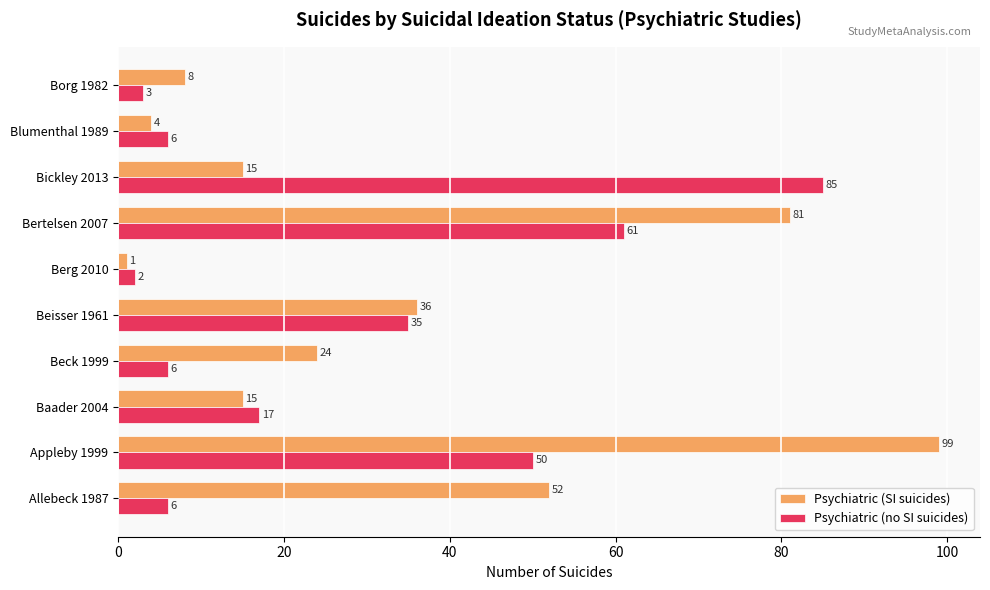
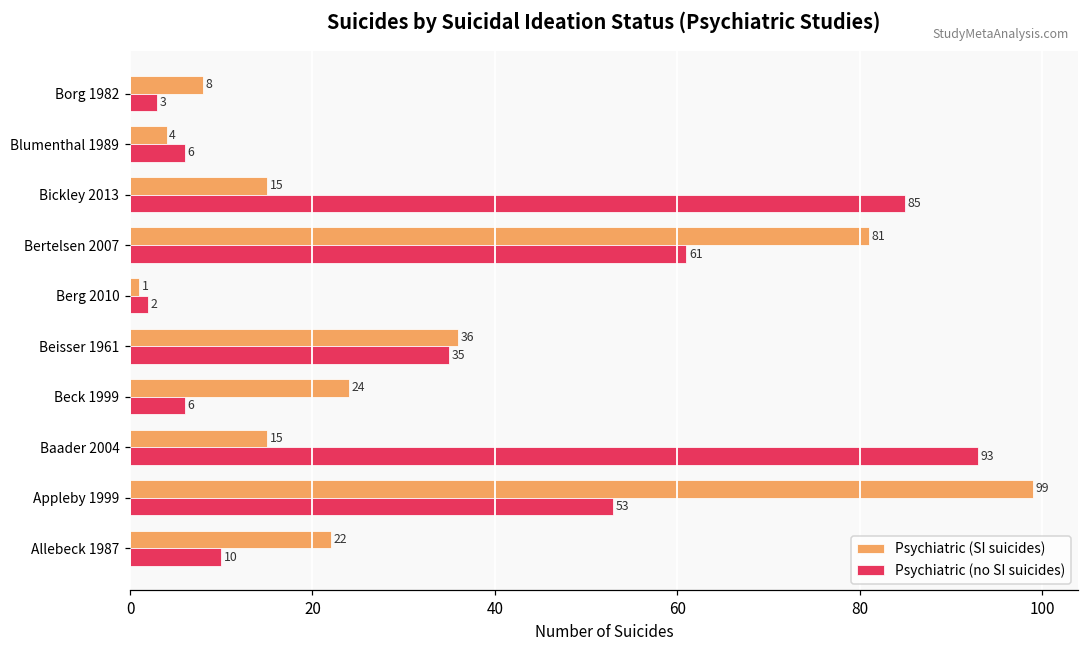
  {
    "Psychiatric (SI suicides)": {
      "Borg 1982": 8,
      "Blumenthal 1989": 4,
      "Bickley 2013": 15,
      "Bertelsen 2007": 81,
      "Berg 2010": 1,
      "Beisser 1961": 36,
      "Beck 1999": 24,
      "Baader 2004": 15,
      "Appleby 1999": 99,
-     "Allebeck 1987": 52
+     "Allebeck 1987": 22
    },
    "Psychiatric (no SI suicides)": {
      "Borg 1982": 3,
      "Blumenthal 1989": 6,
      "Bickley 2013": 85,
      "Bertelsen 2007": 61,
      "Berg 2010": 2,
      "Beisser 1961": 35,
      "Beck 1999": 6,
-     "Baader 2004": 17,
-     "Appleby 1999": 50,
-     "Allebeck 1987": 6
+     "Baader 2004": 93,
+     "Appleby 1999": 53,
+     "Allebeck 1987": 10
    }
  }
